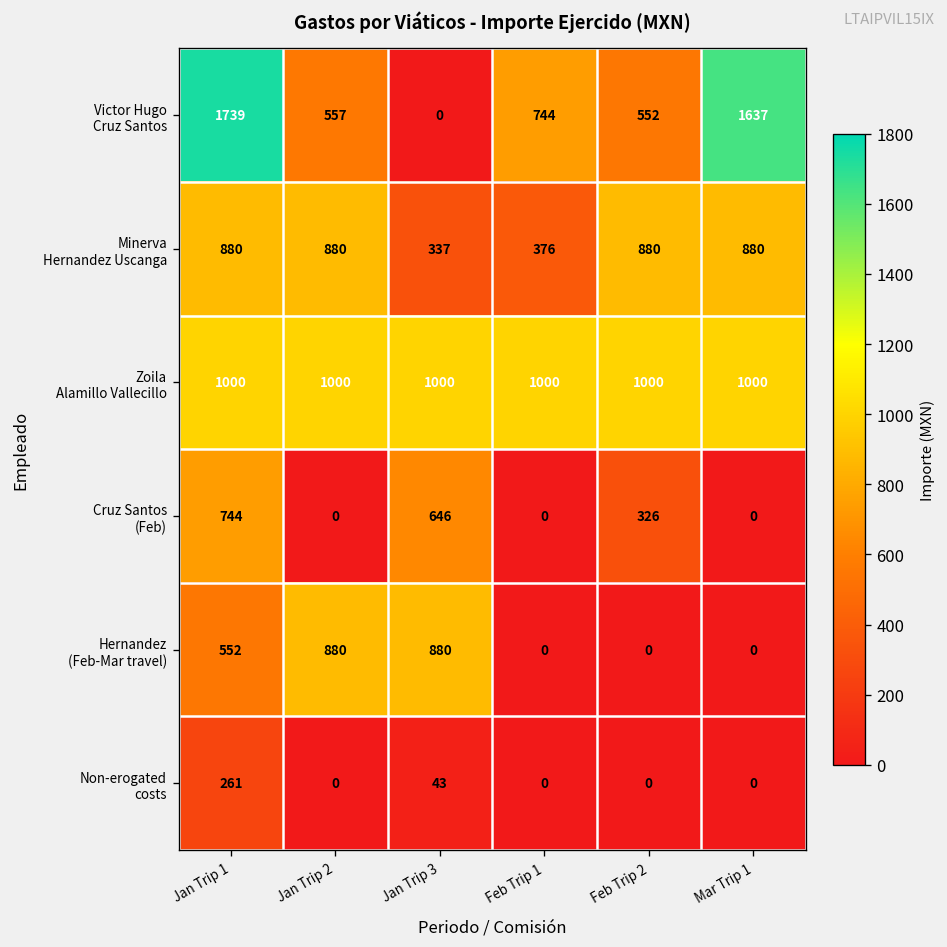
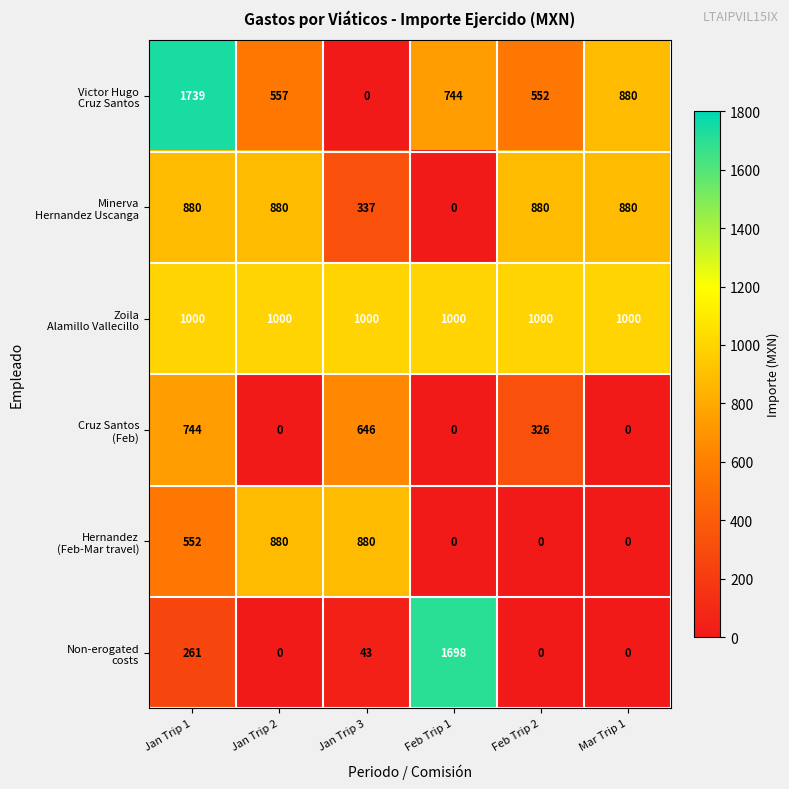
  {
    "Victor Hugo Cruz Santos": {
      "Jan Trip 1": 1739,
      "Jan Trip 2": 557,
      "Jan Trip 3": 0,
      "Feb Trip 1": 744,
      "Feb Trip 2": 552,
-     "Mar Trip 1": 1637
+     "Mar Trip 1": 880
    },
    "Minerva Hernandez Uscanga": {
      "Jan Trip 1": 880,
      "Jan Trip 2": 880,
      "Jan Trip 3": 337,
-     "Feb Trip 1": 376,
+     "Feb Trip 1": 0,
      "Feb Trip 2": 880,
      "Mar Trip 1": 880
    },
    "Zoila Alamillo Vallecillo": {
      "Jan Trip 1": 1000,
      "Jan Trip 2": 1000,
      "Jan Trip 3": 1000,
      "Feb Trip 1": 1000,
      "Feb Trip 2": 1000,
      "Mar Trip 1": 1000
    },
    "Cruz Santos (Feb)": {
      "Jan Trip 1": 744,
      "Jan Trip 2": 0,
      "Jan Trip 3": 646,
      "Feb Trip 1": 0,
      "Feb Trip 2": 326,
      "Mar Trip 1": 0
    },
    "Hernandez (Feb-Mar travel)": {
      "Jan Trip 1": 552,
      "Jan Trip 2": 880,
      "Jan Trip 3": 880,
      "Feb Trip 1": 0,
      "Feb Trip 2": 0,
      "Mar Trip 1": 0
    },
    "Non-erogated costs": {
      "Jan Trip 1": 261,
      "Jan Trip 2": 0,
      "Jan Trip 3": 43,
-     "Feb Trip 1": 0,
+     "Feb Trip 1": 1698,
      "Feb Trip 2": 0,
      "Mar Trip 1": 0
    }
  }
